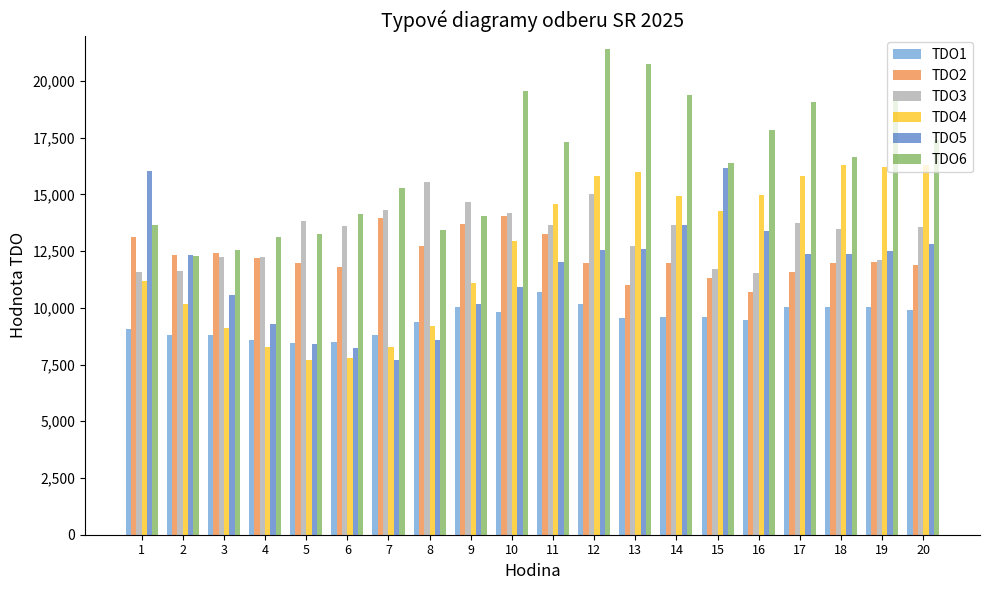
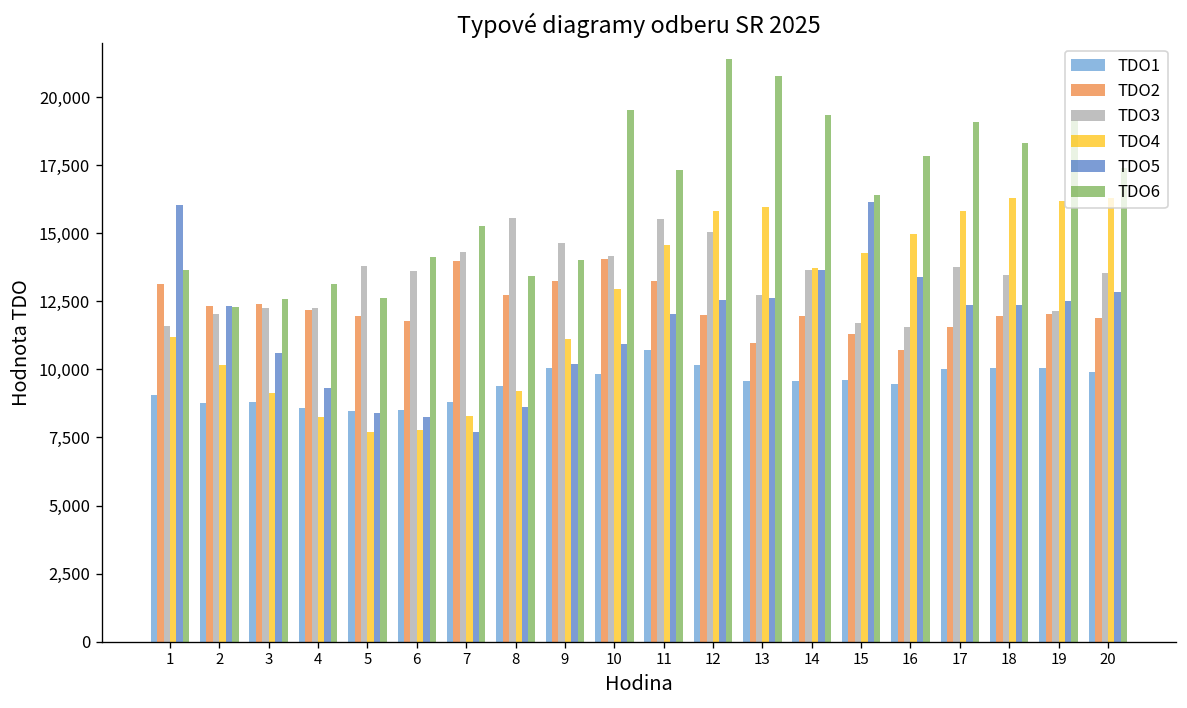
  {
    "TDO2": {
      "1": "13,100",
      "2": "12,300",
      "3": "12,400",
      "4": "12,200",
      "5": "12,000",
      "6": "11,800",
      "7": "14,000",
      "8": "12,700",
-     "9": "13,700",
+     "9": "13,200",
      "10": "14,100",
      "11": "13,300",
      "12": "12,000",
      "13": "11,000",
      "14": "12,000",
      "15": "11,300",
      "16": "10,700",
      "17": "11,600",
      "18": "12,000",
      "19": "12,000",
      "20": "11,900"
    },
    "TDO3": {
      "1": "11,600",
-     "2": "11,600",
+     "2": "12,000",
      "3": "12,200",
      "4": "12,300",
      "5": "13,800",
      "6": "13,600",
      "7": "14,300",
      "8": "15,600",
      "9": "14,700",
      "10": "14,200",
-     "11": "13,700",
+     "11": "15,500",
      "12": "15,000",
      "13": "12,700",
      "14": "13,600",
      "15": "11,700",
      "16": "11,500",
      "17": "13,700",
      "18": "13,500",
      "19": "12,100",
      "20": "13,500"
    },
    "TDO4": {
      "1": "11,200",
      "2": "10,200",
      "3": "9,100",
      "4": "8,300",
      "5": "7,700",
      "6": "7,800",
      "7": "8,300",
      "8": "9,200",
      "9": "11,100",
      "10": "13,000",
      "11": "14,600",
      "12": "15,800",
      "13": "16,000",
-     "14": "14,900",
+     "14": "13,700",
      "15": "14,300",
      "16": "15,000",
      "17": "15,800",
      "18": "16,300",
      "19": "16,200"
    },
    "TDO6": {
      "1": "13,700",
      "2": "12,300",
      "3": "12,600",
      "4": "13,100",
-     "5": "13,300",
+     "5": "12,600",
      "6": "14,100",
      "7": "15,300",
      "8": "13,400",
      "9": "14,000",
      "10": "19,500",
      "11": "17,300",
      "12": "21,400",
      "13": "20,800",
      "14": "19,400",
      "15": "16,400",
      "16": "17,900",
      "17": "19,100",
-     "18": "16,700"
+     "18": "18,300"
    }
  }
